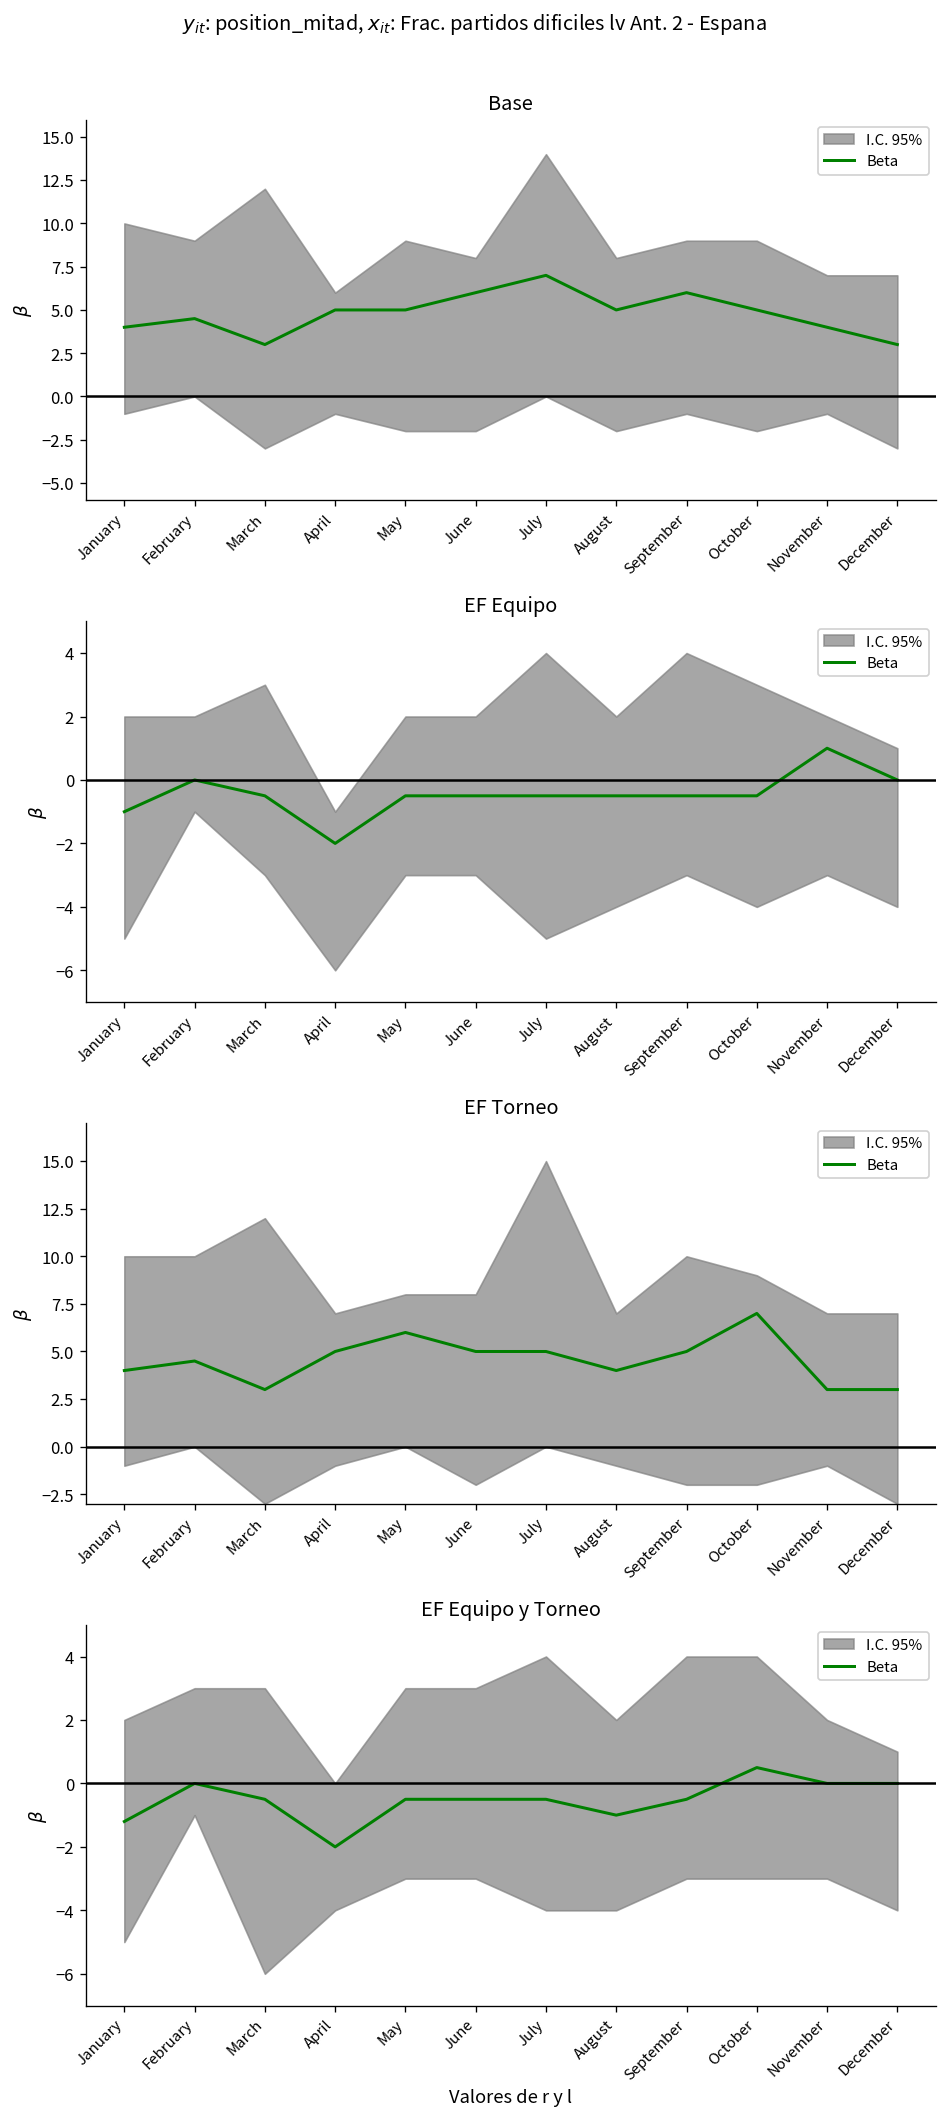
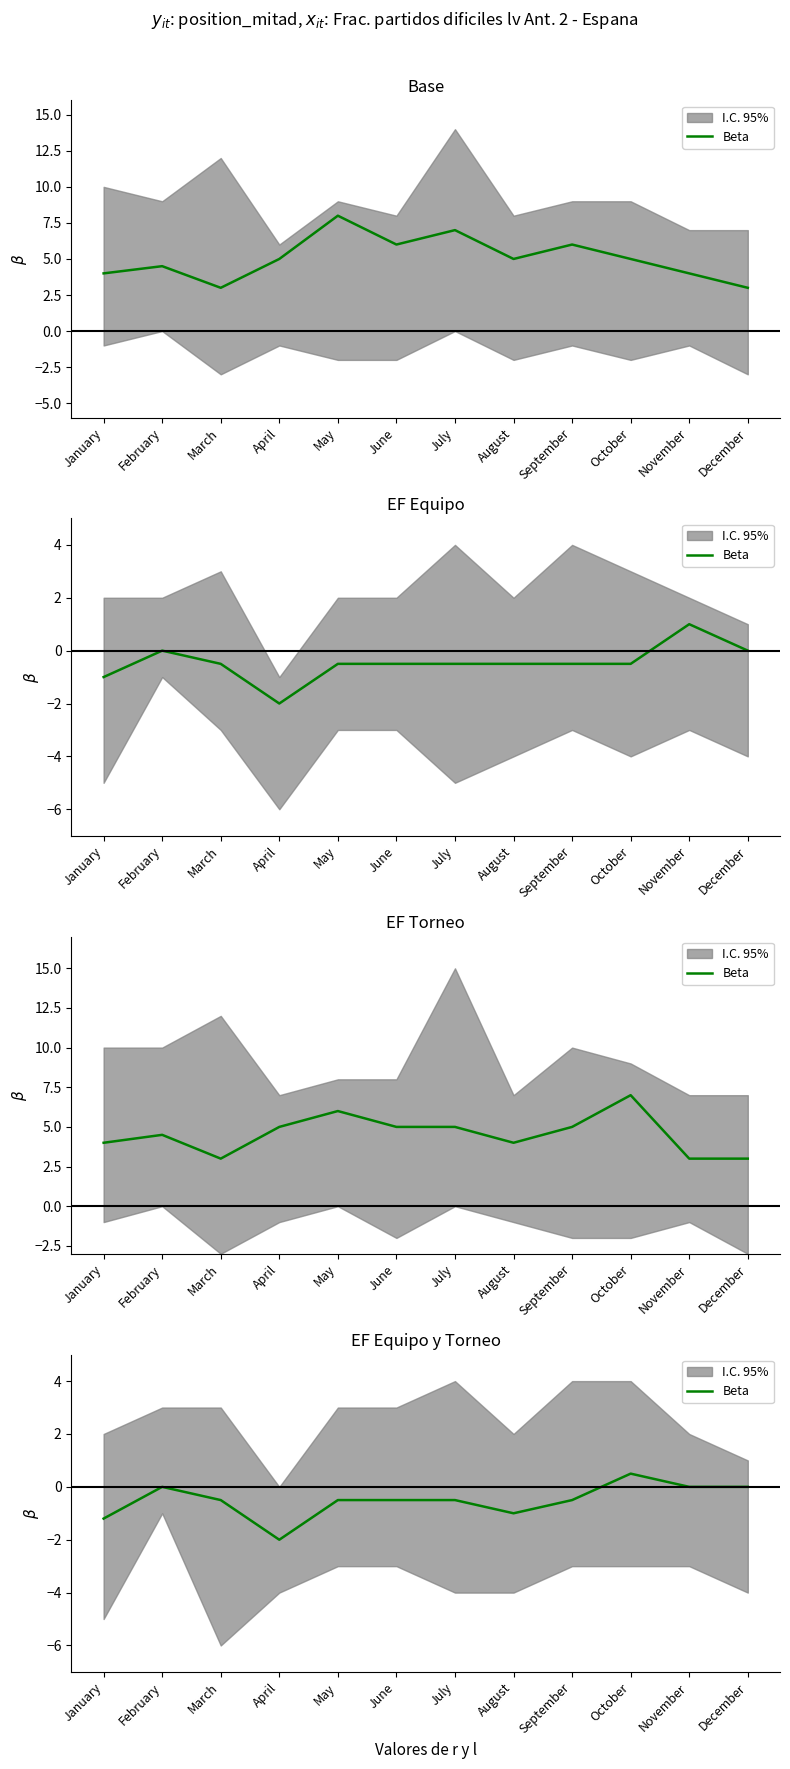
  {
    "Base": {
      "Beta": {
        "January": 4,
        "February": 4.5,
        "March": 3,
        "April": 5,
-       "May": 5,
+       "May": 8,
        "June": 6,
        "July": 7,
        "August": 5,
        "September": 6,
        "October": 5,
        "November": 4,
        "December": 3
      }
    },
    "EF Equipo": {
      "Beta": {
        "January": -1.0,
        "February": 0.0,
        "March": -0.5,
        "April": -2.0,
        "May": -0.5,
        "June": -0.5,
        "July": -0.5,
        "August": -0.5,
        "September": -0.5,
        "October": -0.5,
        "November": 1.0,
        "December": 0.0
      }
    },
    "EF Torneo": {
      "Beta": {
        "January": 4.0,
        "February": 4.5,
        "March": 3.0,
        "April": 5.0,
        "May": 6.0,
        "June": 5.0,
        "July": 5.0,
        "August": 4.0,
        "September": 5.0,
        "October": 7.0,
        "November": 3.0,
        "December": 3.0
      }
    },
    "EF Equipo y Torneo": {
      "Beta": {
        "January": -1.2,
        "February": 0.0,
        "March": -0.5,
        "April": -2.0,
        "May": -0.5,
        "June": -0.5,
        "July": -0.5,
        "August": -1.0,
        "September": -0.5,
        "October": 0.5,
        "November": 0.0,
        "December": 0.0
      }
    }
  }
